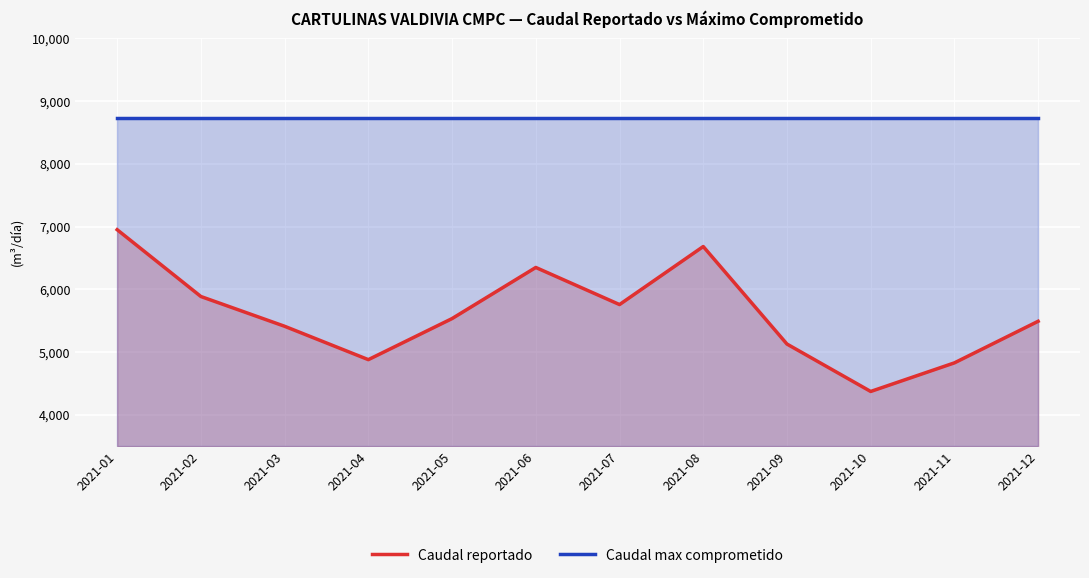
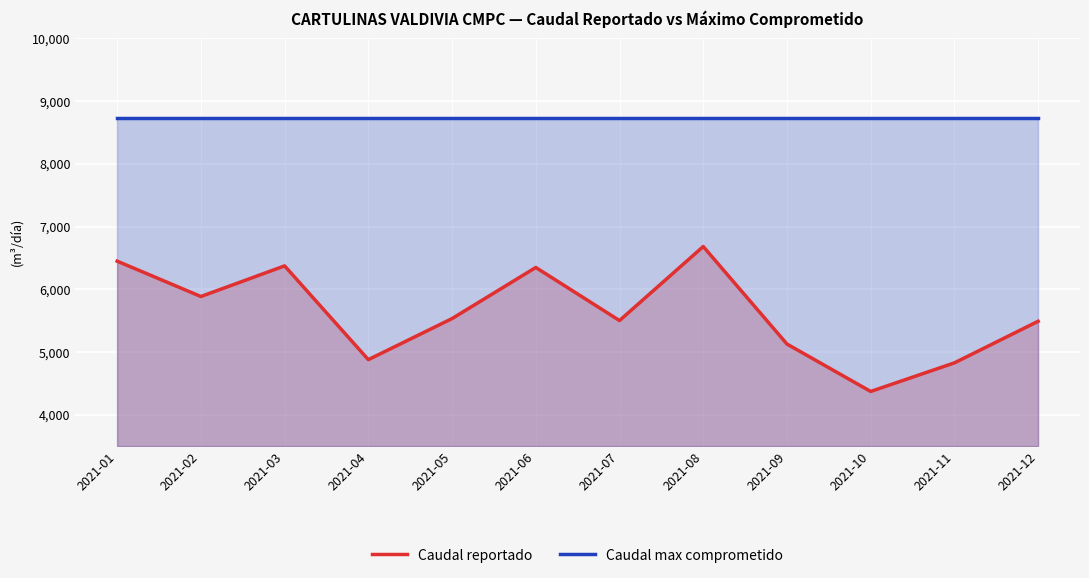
  {
    "Caudal reportado": {
-     "2021-01": "6,900",
+     "2021-01": "6,400",
      "2021-02": "5,900",
-     "2021-03": "5,400",
+     "2021-03": "6,400",
      "2021-04": "4,900",
      "2021-05": "5,500",
      "2021-06": "6,300",
-     "2021-07": "5,800",
+     "2021-07": "5,500",
      "2021-08": "6,700",
      "2021-09": "5,100",
      "2021-10": "4,400",
      "2021-11": "4,800",
      "2021-12": "5,500"
    },
    "Caudal max comprometido": {
      "2021-01": "8,700",
      "2021-02": "8,700",
      "2021-03": "8,700",
      "2021-04": "8,700",
      "2021-05": "8,700",
      "2021-06": "8,700",
      "2021-07": "8,700",
      "2021-08": "8,700",
      "2021-09": "8,700",
      "2021-10": "8,700",
      "2021-11": "8,700",
      "2021-12": "8,700"
    }
  }
